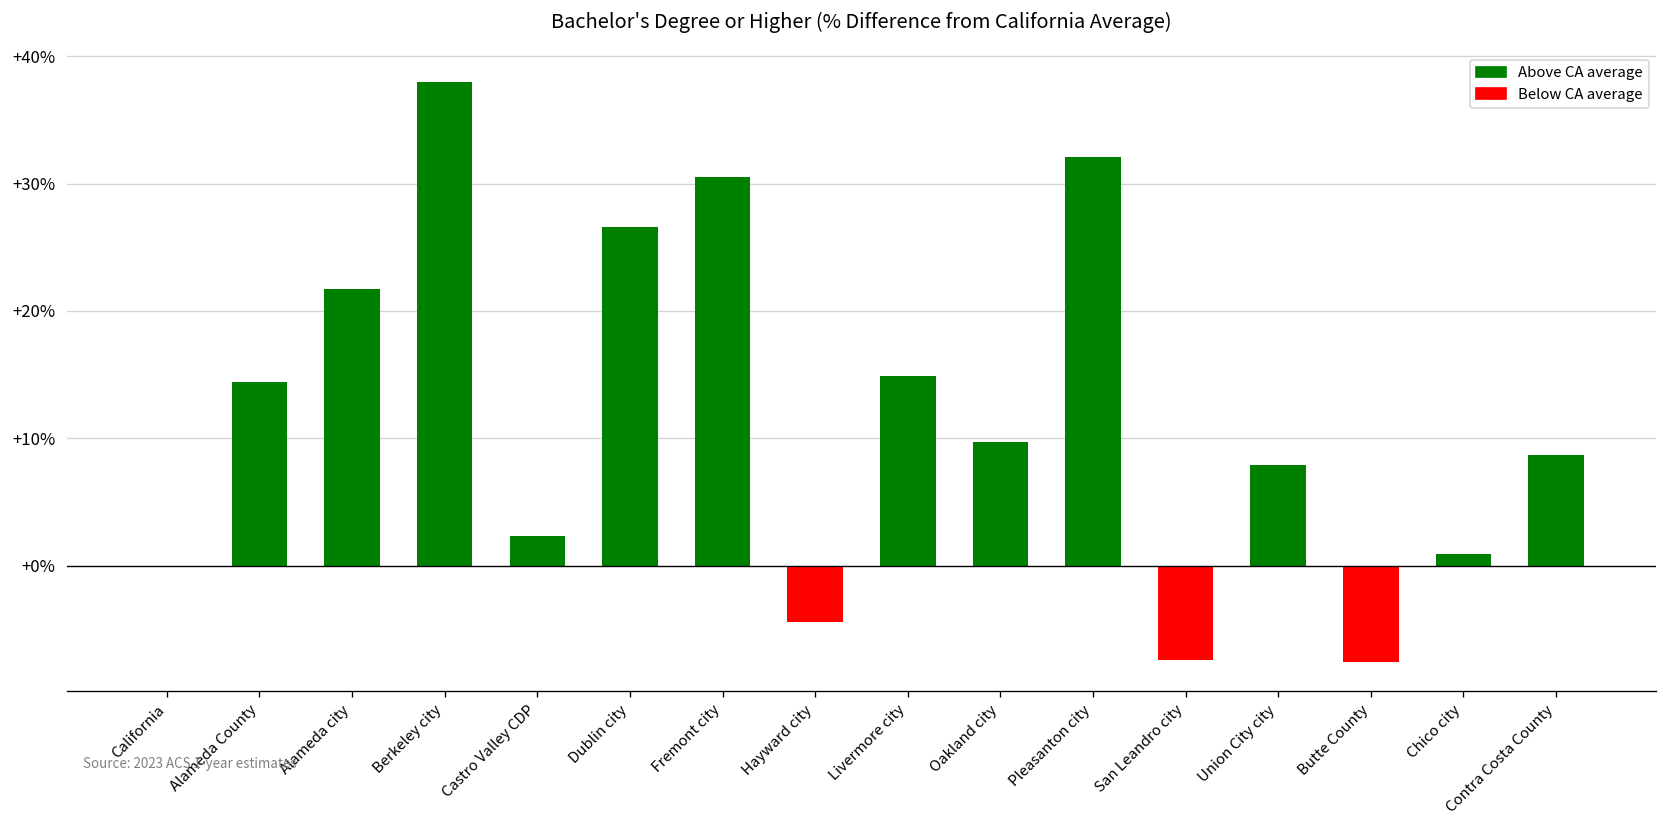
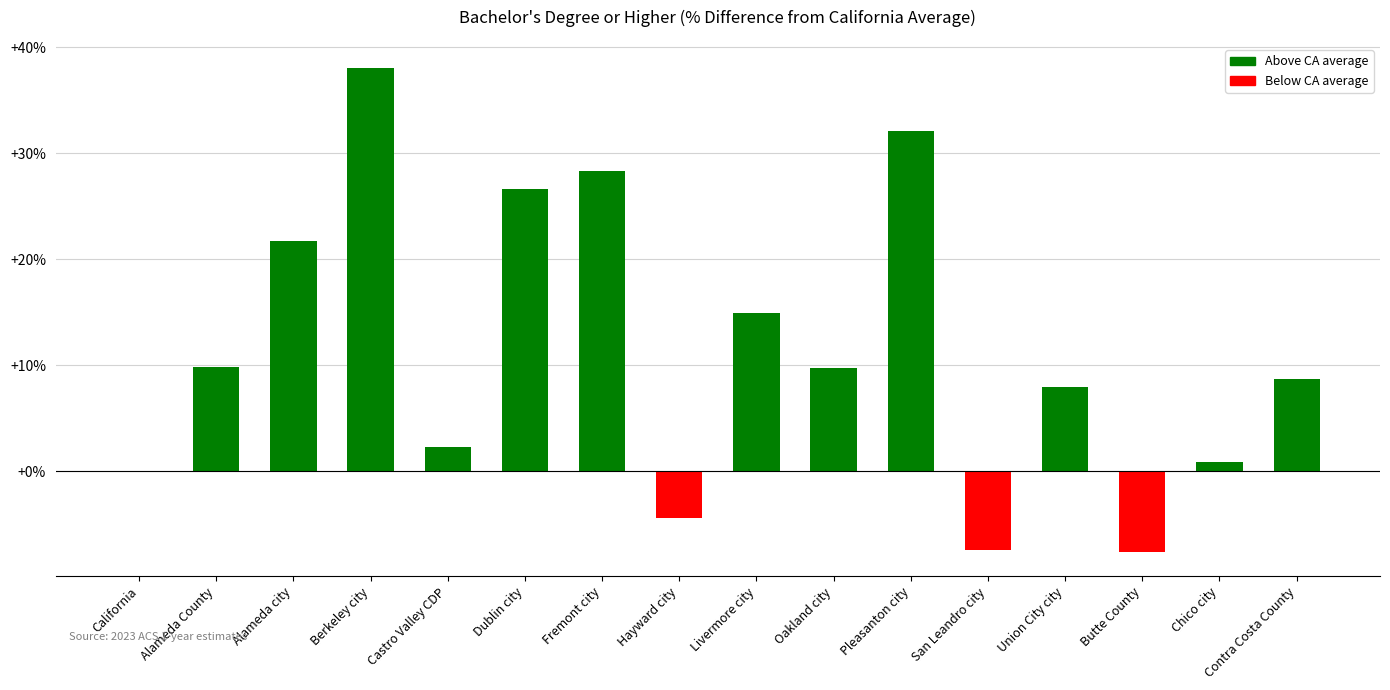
  {
    "California": "+0.0%",
-   "Alameda County": "+14.4%",
+   "Alameda County": "+9.8%",
    "Alameda city": "+21.7%",
    "Berkeley city": "+38.0%",
    "Castro Valley CDP": "+2.3%",
    "Dublin city": "+26.6%",
-   "Fremont city": "+30.5%",
+   "Fremont city": "+28.3%",
    "Hayward city": "+-4.4%",
    "Livermore city": "+14.9%",
    "Oakland city": "+9.7%",
    "Pleasanton city": "+32.1%",
    "San Leandro city": "+-7.4%",
    "Union City city": "+7.9%",
    "Butte County": "+-7.6%",
    "Chico city": "+0.9%",
    "Contra Costa County": "+8.7%"
  }
